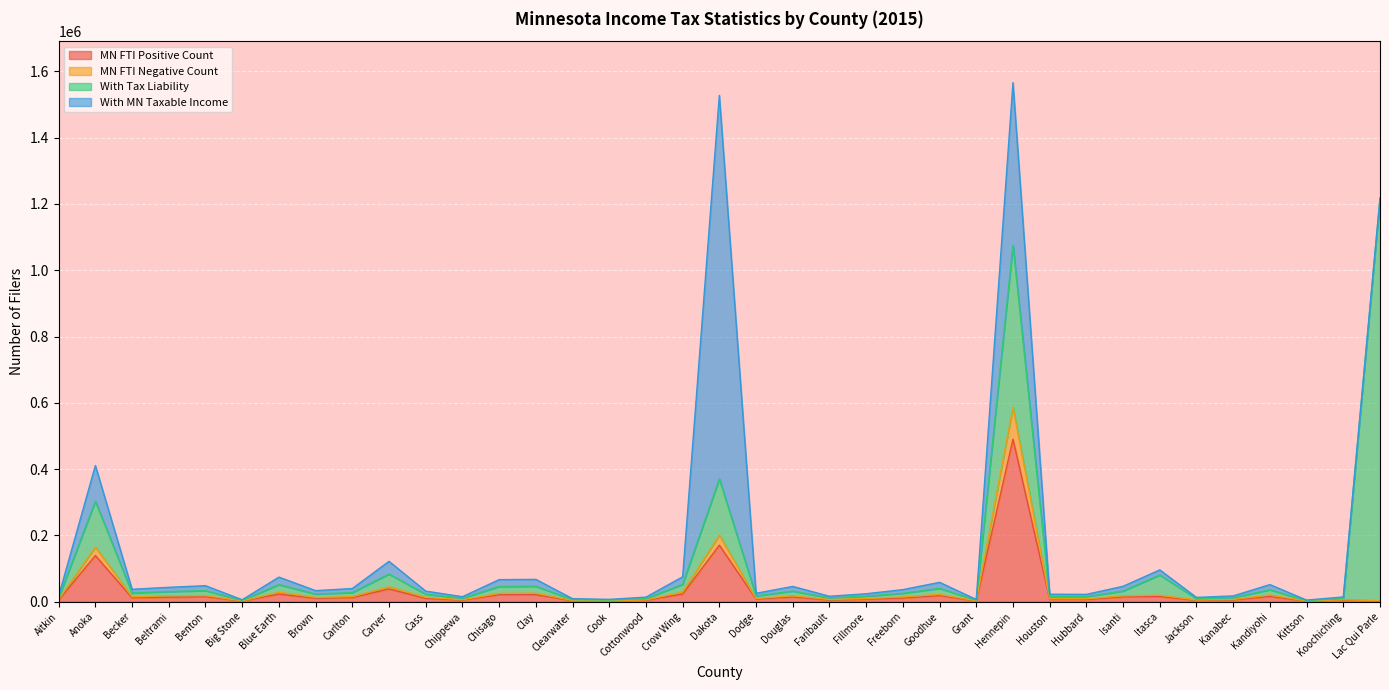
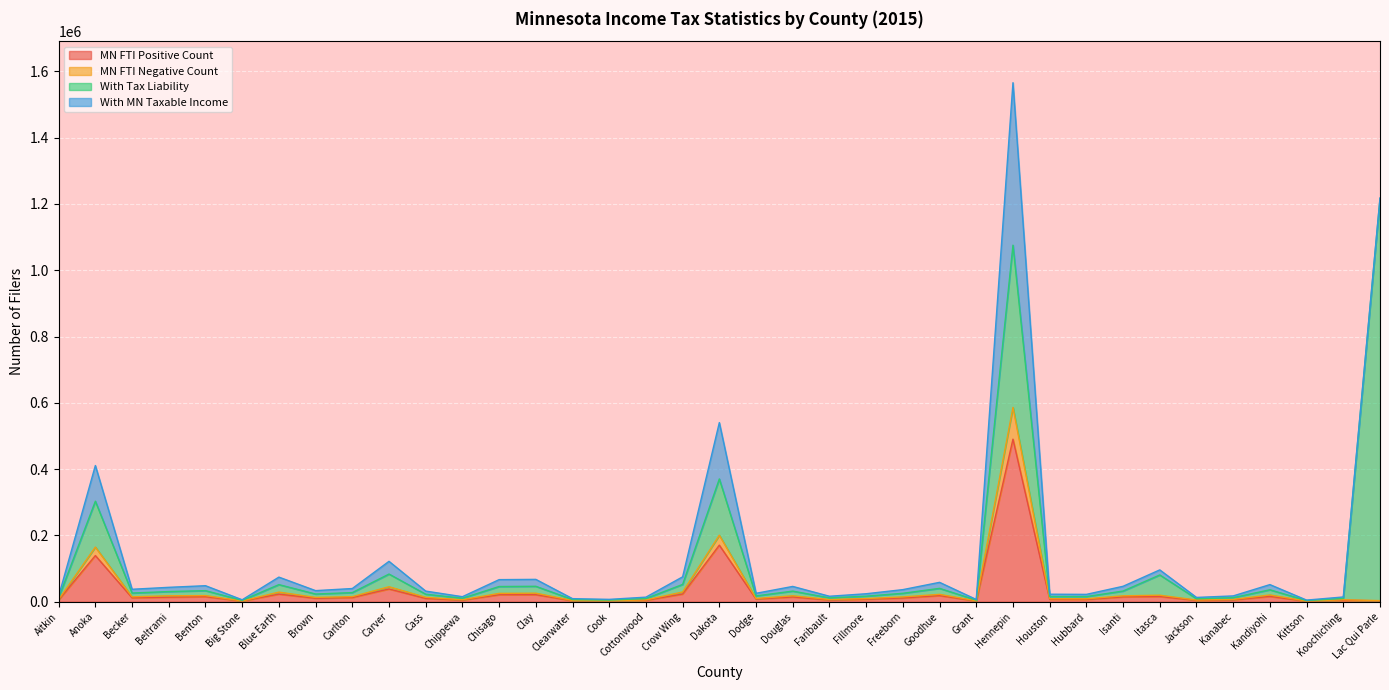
  {
    "MN FTI Positive Count": {
      "Anoka": 140000,
      "Dakota": 170000,
      "Hennepin": 490000
    },
    "MN FTI Negative Count": {
      "Anoka": 30000,
      "Dakota": 30000,
      "Hennepin": 100000
    },
    "With Tax Liability": {
      "Anoka": 140000,
      "Becker": 10000,
      "Beltrami": 10000,
      "Benton": 10000,
      "Blue Earth": 20000,
      "Brown": 10000,
      "Carlton": 10000,
      "Carver": 40000,
      "Cass": 10000,
      "Chisago": 20000,
      "Clay": 20000,
      "Crow Wing": 20000,
      "Dakota": 170000,
      "Dodge": 10000,
      "Douglas": 10000,
      "Freeborn": 10000,
      "Goodhue": 20000,
      "Hennepin": 490000,
      "Isanti": 10000,
      "Itasca": 60000,
      "Kandiyohi": 20000
    },
    "With MN Taxable Income": {
      "Anoka": 110000,
      "Becker": 10000,
      "Beltrami": 10000,
      "Benton": 10000,
      "Blue Earth": 20000,
      "Brown": 10000,
      "Carlton": 10000,
      "Carver": 40000,
      "Cass": 10000,
      "Chisago": 20000,
      "Clay": 20000,
      "Crow Wing": 20000,
-     "Dakota": 1160000,
+     "Dakota": 170000,
      "Dodge": 10000,
      "Douglas": 10000,
      "Freeborn": 10000,
      "Goodhue": 20000,
      "Hennepin": 490000,
      "Isanti": 10000,
      "Itasca": 20000,
      "Kandiyohi": 20000
    }
  }
